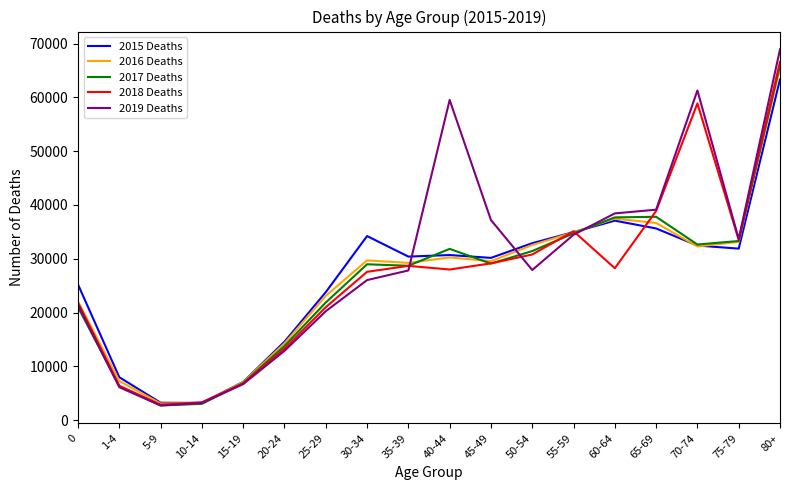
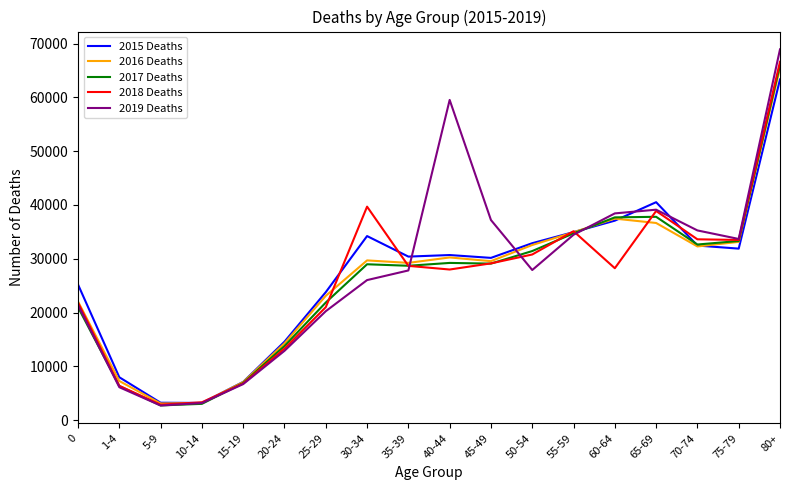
  {
    "2015 Deaths": {
      "0": 25000,
      "1-4": 8000,
      "25-29": 24000,
      "30-34": 34000,
      "35-39": 30000,
      "45-49": 30000,
-     "65-69": 36000,
+     "65-69": 41000,
      "75-79": 32000,
      "80+": 63000
    },
    "2016 Deaths": {
      "1-4": 7000,
      "25-29": 23000,
      "30-34": 30000,
      "35-39": 29000,
      "65-69": 37000,
      "80+": 65000
    },
    "2017 Deaths": {
      "20-24": 14000,
      "25-29": 22000,
      "30-34": 29000,
-     "40-44": 32000,
+     "40-44": 29000,
      "50-54": 31000,
      "65-69": 38000,
      "80+": 66000
    },
    "2018 Deaths": {
      "25-29": 21000,
-     "30-34": 28000,
+     "30-34": 40000,
      "40-44": 28000,
      "50-54": 31000,
      "60-64": 28000,
-     "70-74": 59000,
+     "70-74": 34000,
      "80+": 67000
    },
    "2019 Deaths": {
      "25-29": 20000,
      "30-34": 26000,
      "35-39": 28000,
      "40-44": 60000,
      "45-49": 37000,
      "50-54": 28000,
      "60-64": 38000,
-     "70-74": 61000,
+     "70-74": 35000,
      "80+": 69000
    }
  }
